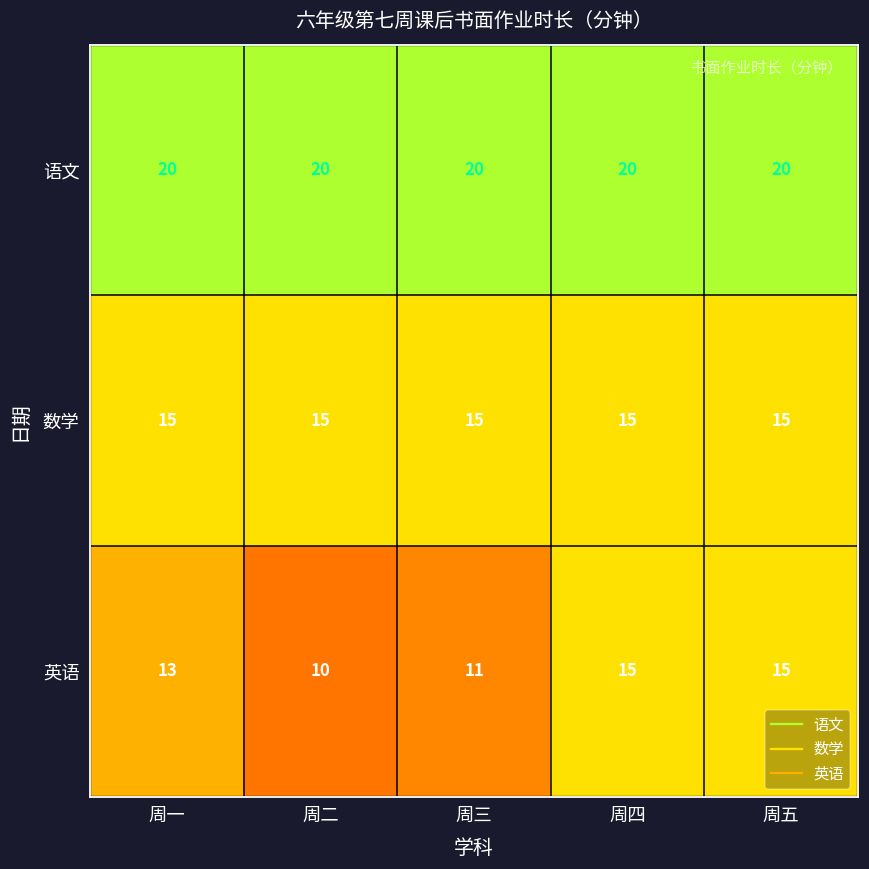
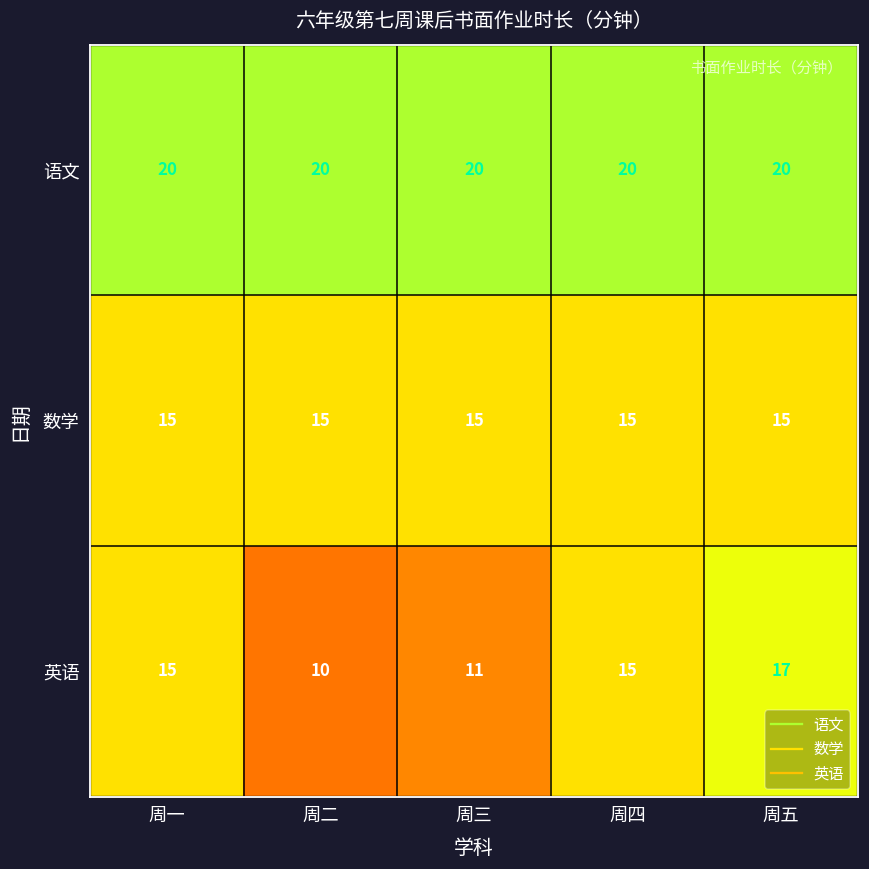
  {
    "语文": {
      "周一": 20,
      "周二": 20,
      "周三": 20,
      "周四": 20
    },
    "数学": {
      "周一": 15,
      "周二": 15,
      "周三": 15,
      "周四": 15,
      "周五": 15
    },
    "英语": {
-     "周一": 13,
+     "周一": 15,
      "周二": 10,
      "周三": 11,
      "周四": 15,
-     "周五": 15
+     "周五": 17
    }
  }
